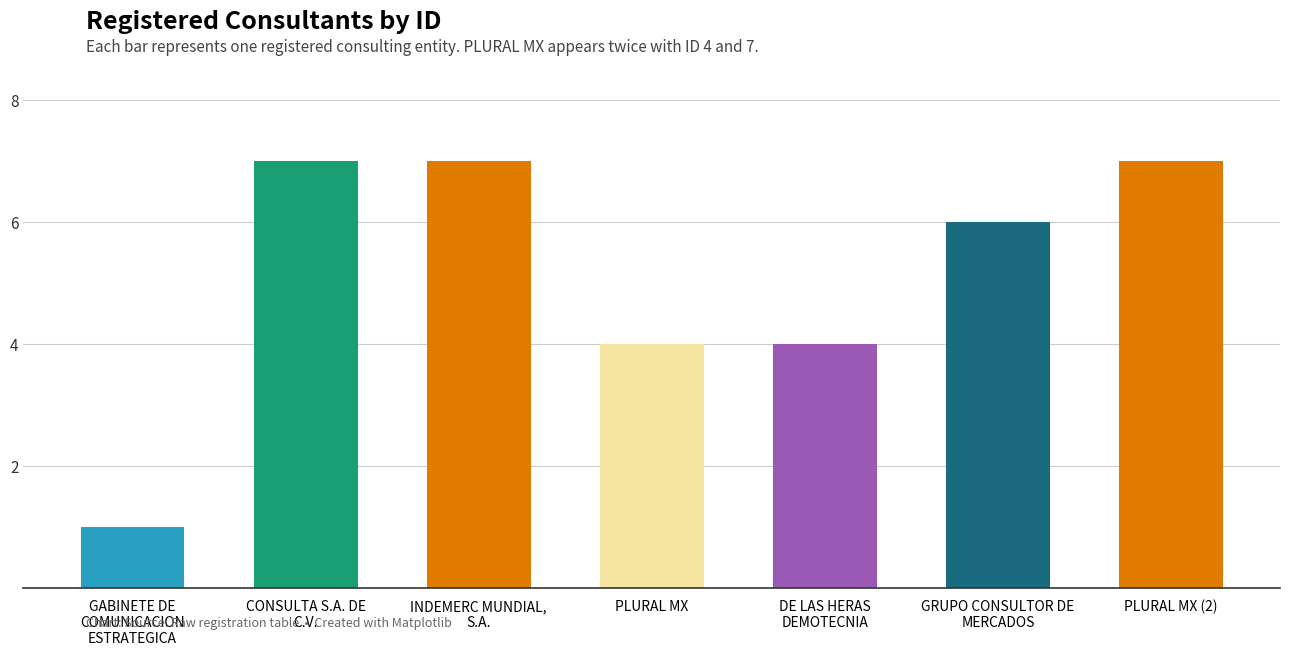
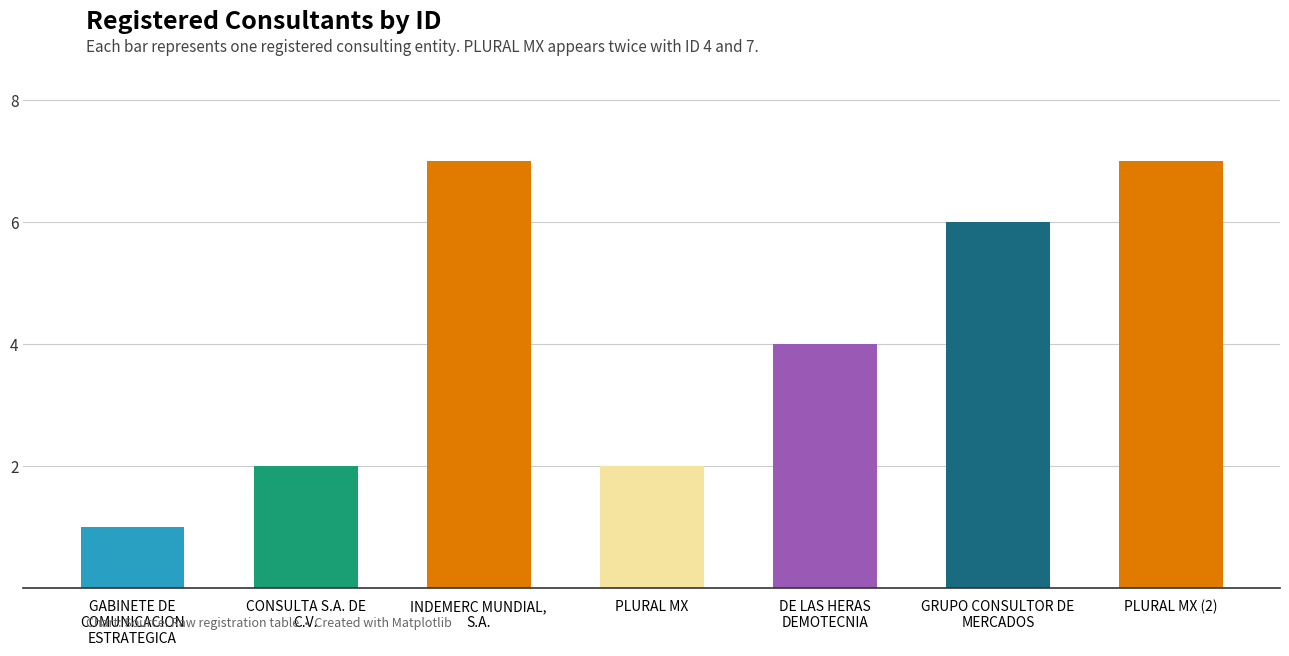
  {
    "GABINETE DE COMUNICACION ESTRATEGICA": 1,
-   "CONSULTA S.A. DE C.V.": 7,
+   "CONSULTA S.A. DE C.V.": 2,
    "INDEMERC MUNDIAL, S.A.": 7,
-   "PLURAL MX": 4,
+   "PLURAL MX": 2,
    "DE LAS HERAS DEMOTECNIA": 4,
    "GRUPO CONSULTOR DE MERCADOS": 6,
    "PLURAL MX (2)": 7
  }
